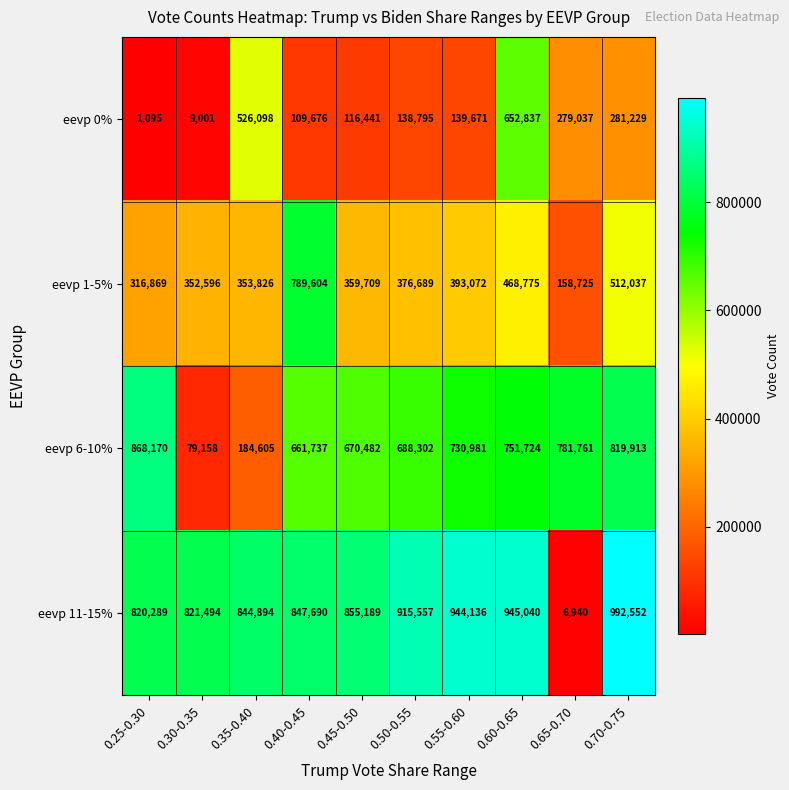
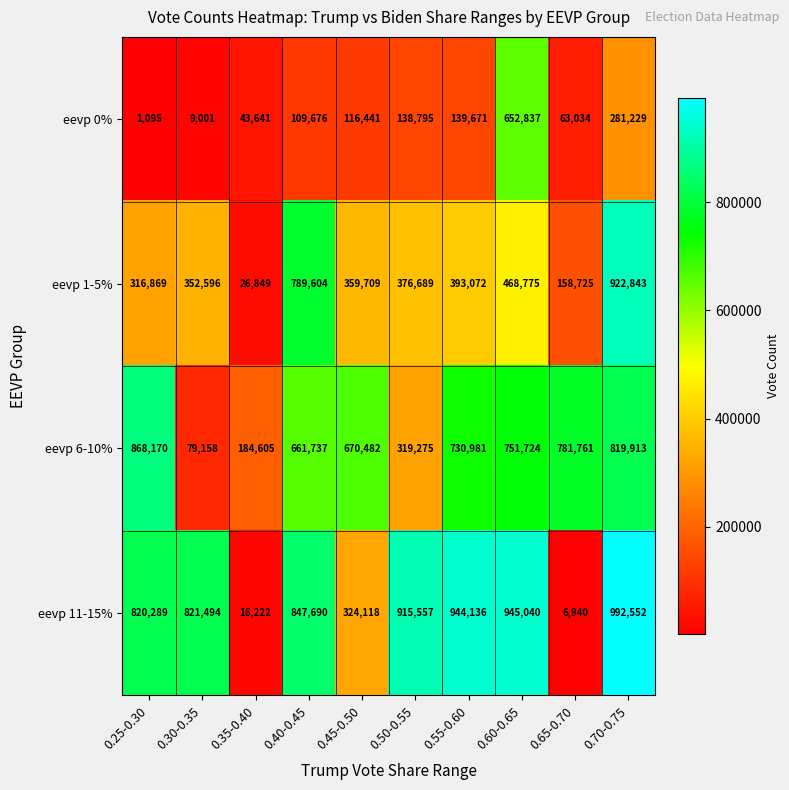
  {
    "eevp 0%": {
      "0.25-0.30": "1,095",
      "0.30-0.35": "9,001",
-     "0.35-0.40": "526,098",
+     "0.35-0.40": "43,641",
      "0.40-0.45": "109,676",
      "0.45-0.50": "116,441",
      "0.50-0.55": "138,795",
      "0.55-0.60": "139,671",
      "0.60-0.65": "652,837",
-     "0.65-0.70": "279,037",
+     "0.65-0.70": "63,034",
      "0.70-0.75": "281,229"
    },
    "eevp 1-5%": {
      "0.25-0.30": "316,869",
      "0.30-0.35": "352,596",
-     "0.35-0.40": "353,826",
+     "0.35-0.40": "26,849",
      "0.40-0.45": "789,604",
      "0.45-0.50": "359,709",
      "0.50-0.55": "376,689",
      "0.55-0.60": "393,072",
      "0.60-0.65": "468,775",
      "0.65-0.70": "158,725",
-     "0.70-0.75": "512,037"
+     "0.70-0.75": "922,843"
    },
    "eevp 6-10%": {
      "0.25-0.30": "868,170",
      "0.30-0.35": "79,158",
      "0.35-0.40": "184,605",
      "0.40-0.45": "661,737",
      "0.45-0.50": "670,482",
-     "0.50-0.55": "688,302",
+     "0.50-0.55": "319,275",
      "0.55-0.60": "730,981",
      "0.60-0.65": "751,724",
      "0.65-0.70": "781,761",
      "0.70-0.75": "819,913"
    },
    "eevp 11-15%": {
      "0.25-0.30": "820,289",
      "0.30-0.35": "821,494",
-     "0.35-0.40": "844,894",
+     "0.35-0.40": "16,222",
      "0.40-0.45": "847,690",
-     "0.45-0.50": "855,189",
+     "0.45-0.50": "324,118",
      "0.50-0.55": "915,557",
      "0.55-0.60": "944,136",
      "0.60-0.65": "945,040",
      "0.65-0.70": "6,940",
      "0.70-0.75": "992,552"
    }
  }
